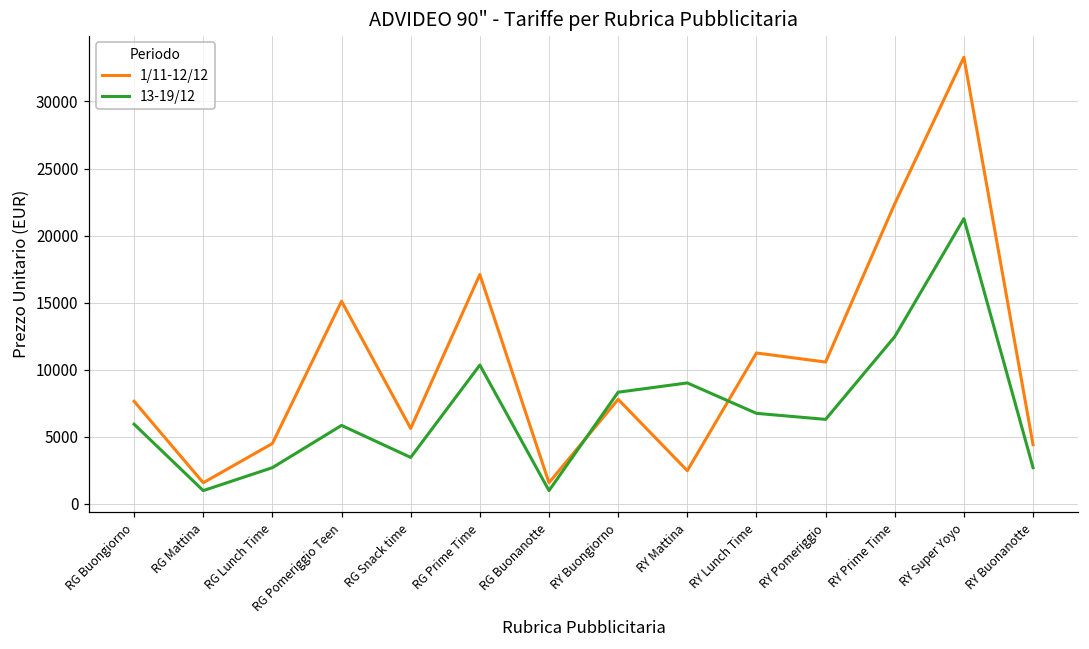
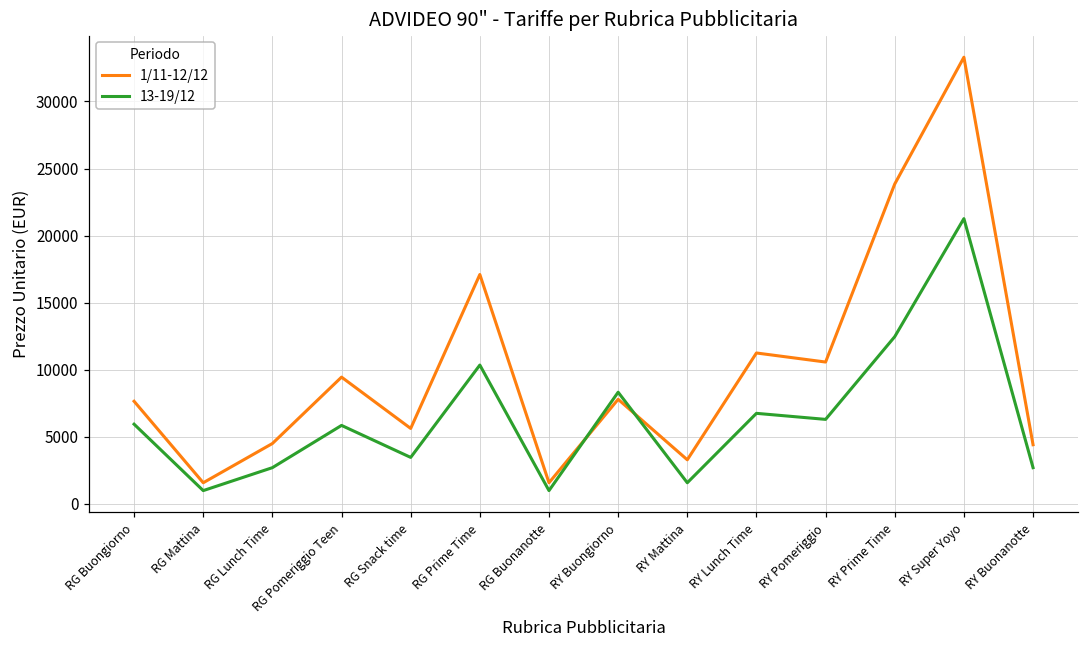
  {
    "1/11-12/12": {
      "RG Buongiorno": 7700,
      "RG Mattina": 1600,
      "RG Lunch Time": 4500,
-     "RG Pomeriggio Teen": 15100,
+     "RG Pomeriggio Teen": 9500,
      "RG Snack time": 5600,
      "RG Prime Time": 17100,
      "RG Buonanotte": 1600,
      "RY Buongiorno": 7800,
-     "RY Mattina": 2500,
+     "RY Mattina": 3300,
      "RY Lunch Time": 11300,
      "RY Pomeriggio": 10600,
-     "RY Prime Time": 22400,
+     "RY Prime Time": 23900,
      "RY Super Yoyo": 33300,
      "RY Buonanotte": 4400
    },
    "13-19/12": {
      "RG Buongiorno": 5900,
      "RG Mattina": 1000,
      "RG Lunch Time": 2700,
      "RG Pomeriggio Teen": 5900,
      "RG Snack time": 3500,
      "RG Prime Time": 10400,
      "RG Buonanotte": 1000,
      "RY Buongiorno": 8300,
-     "RY Mattina": 9000,
+     "RY Mattina": 1600,
      "RY Lunch Time": 6800,
      "RY Pomeriggio": 6300,
      "RY Prime Time": 12500,
      "RY Super Yoyo": 21300,
      "RY Buonanotte": 2700
    }
  }
